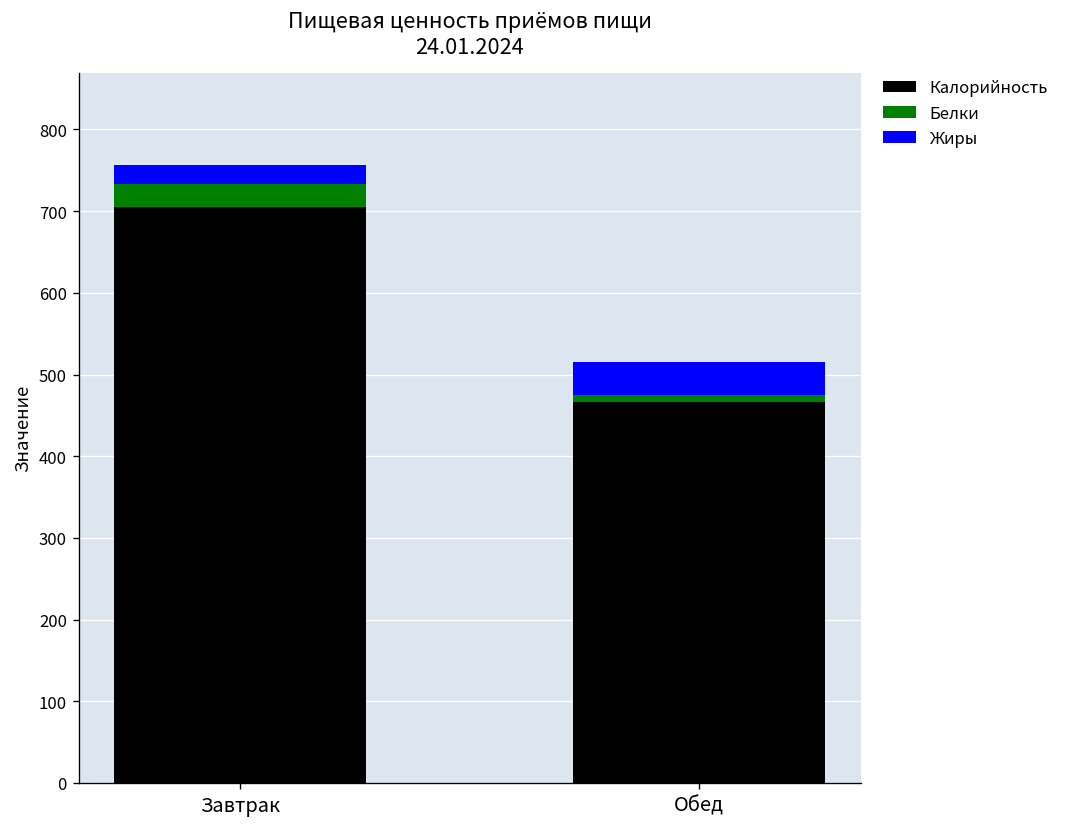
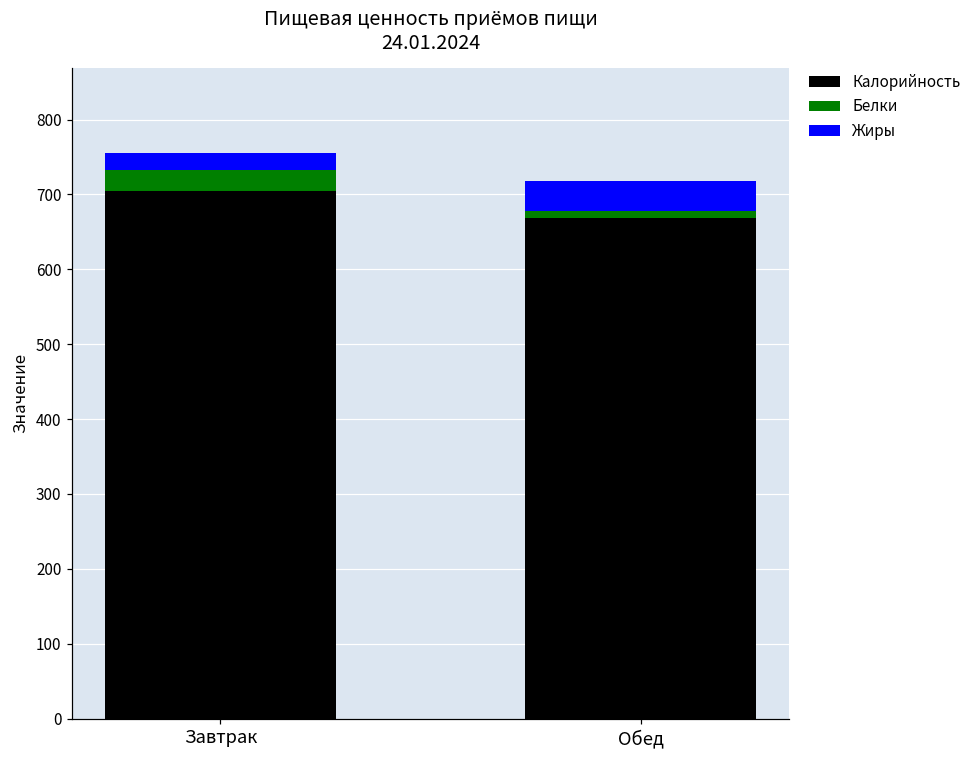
  {
    "Калорийность": {
      "Завтрак": 710,
-     "Обед": 470
+     "Обед": 670
    },
    "Белки": {
      "Завтрак": 30,
      "Обед": 10
    },
    "Жиры": {
      "Завтрак": 20,
      "Обед": 40
    }
  }
